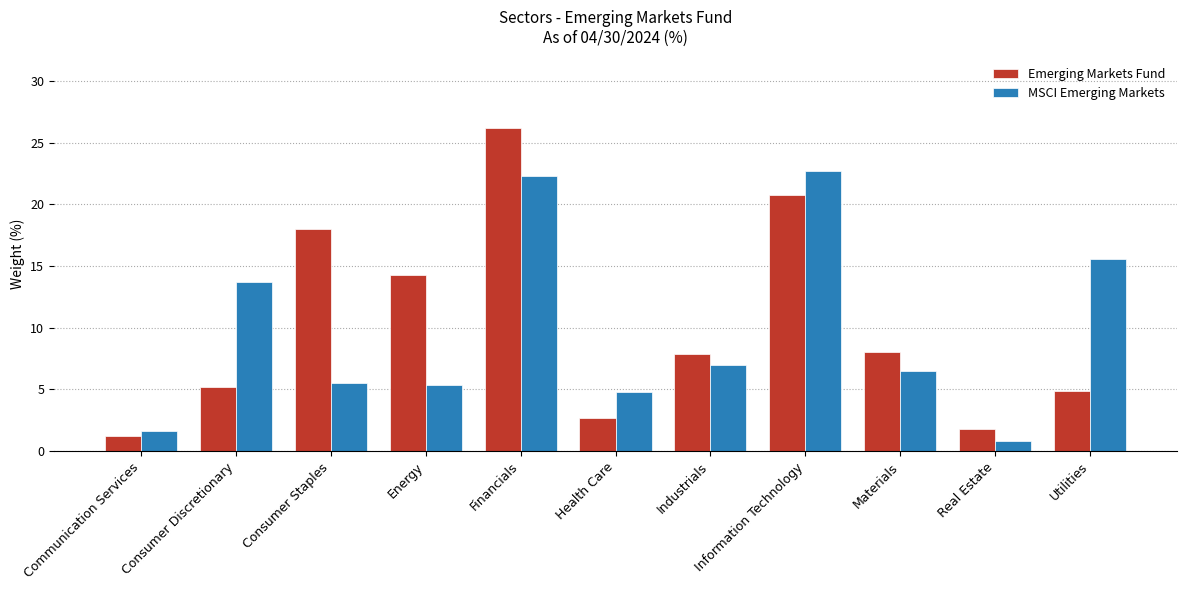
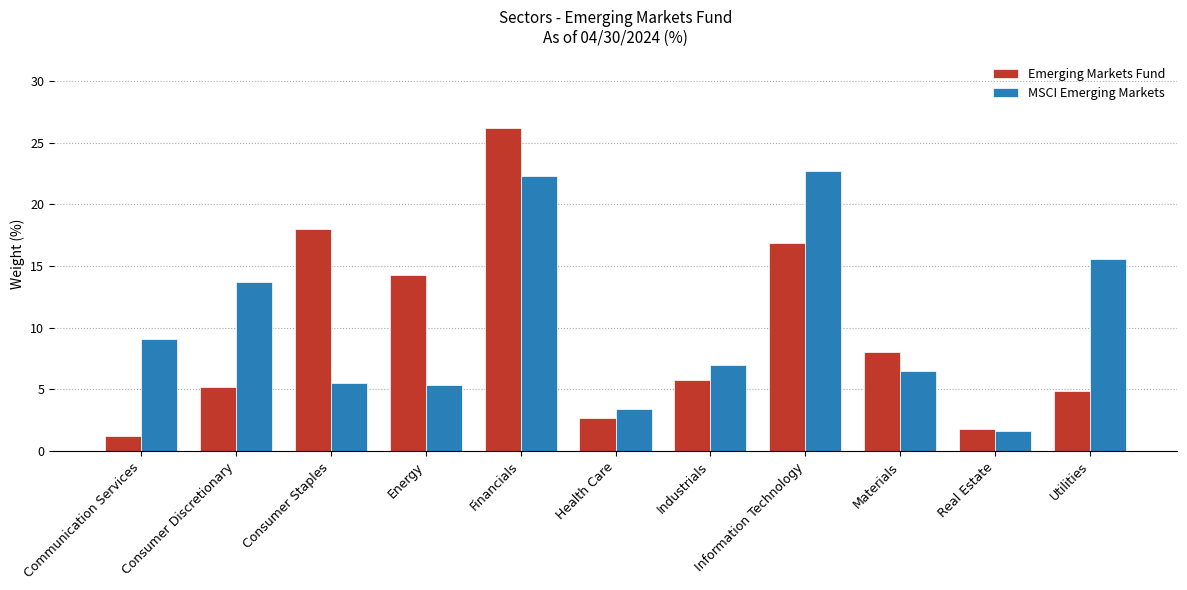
  {
    "Emerging Markets Fund": {
      "Communication Services": 1.2,
      "Consumer Discretionary": 5.2,
      "Consumer Staples": 18.0,
      "Energy": 14.3,
      "Financials": 26.2,
      "Health Care": 2.7,
-     "Industrials": 7.9,
-     "Information Technology": 20.8,
+     "Industrials": 5.8,
+     "Information Technology": 16.9,
      "Materials": 8.0,
      "Real Estate": 1.8,
      "Utilities": 4.9
    },
    "MSCI Emerging Markets": {
-     "Communication Services": 1.6,
+     "Communication Services": 9.1,
      "Consumer Discretionary": 13.7,
      "Consumer Staples": 5.5,
      "Energy": 5.4,
      "Financials": 22.3,
-     "Health Care": 4.8,
+     "Health Care": 3.4,
      "Industrials": 7.0,
      "Information Technology": 22.7,
      "Materials": 6.5,
-     "Real Estate": 0.8,
+     "Real Estate": 1.6,
      "Utilities": 15.6
    }
  }
